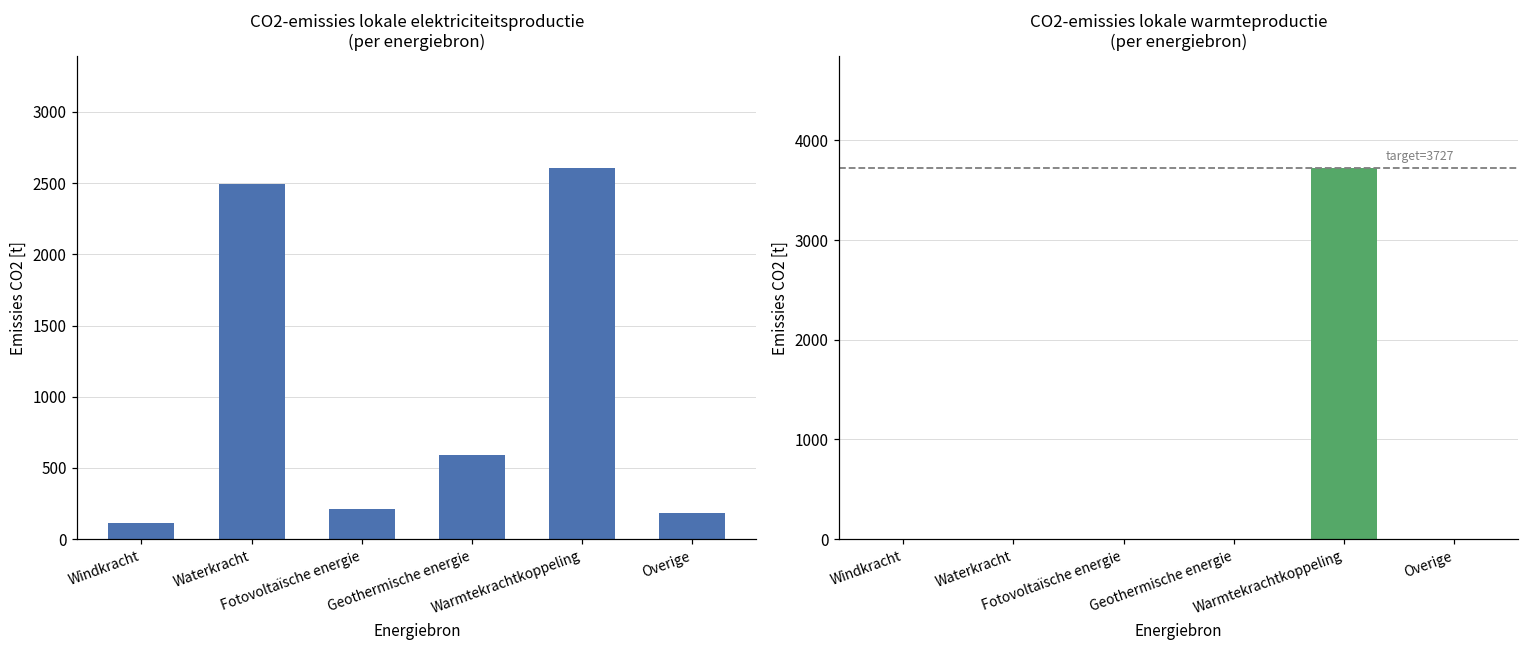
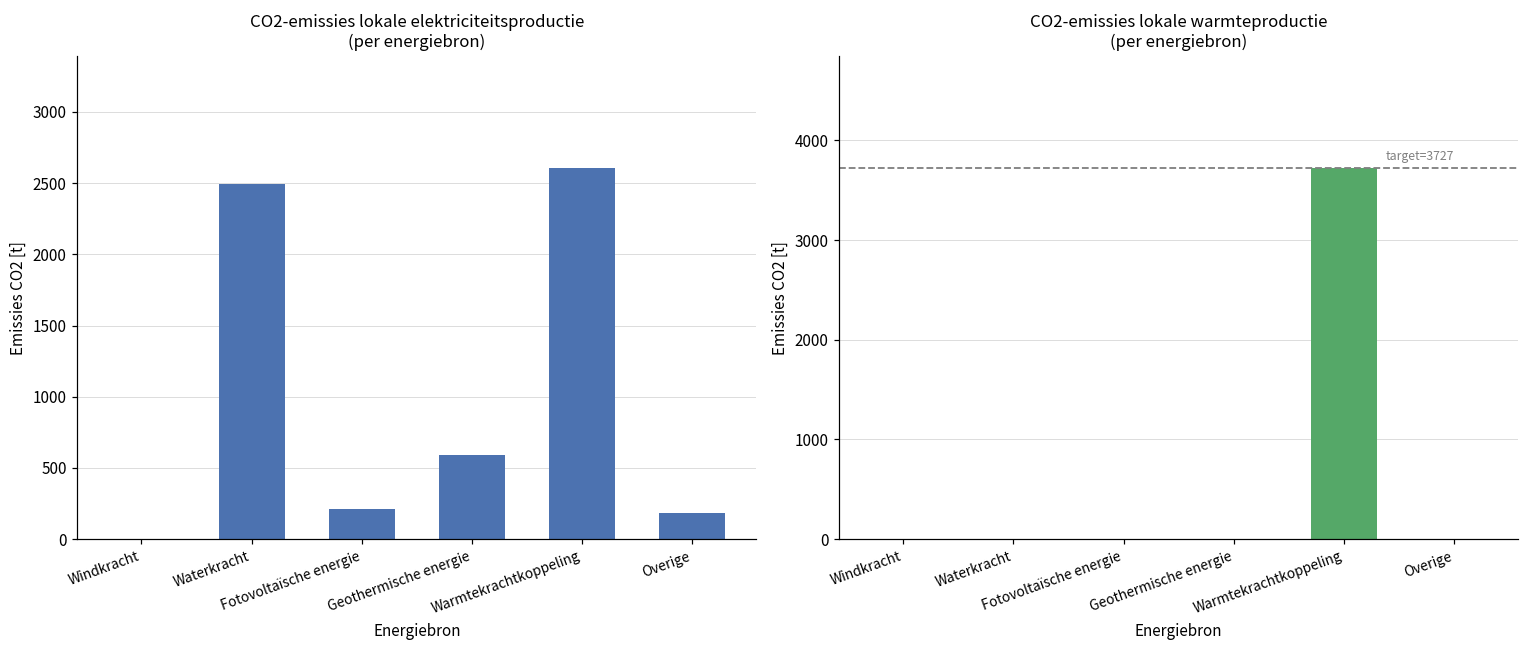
  {
    "CO2-emissies lokale elektriciteitsproductie (per energiebron)": {
-     "Windkracht": 110,
+     "Windkracht": 0,
      "Waterkracht": 2500,
      "Fotovoltaïsche energie": 210,
      "Geothermische energie": 590,
      "Warmtekrachtkoppeling": 2610,
      "Overige": 190
    },
    "CO2-emissies lokale warmteproductie (per energiebron)": {
      "Windkracht": 0,
      "Waterkracht": 0,
      "Fotovoltaïsche energie": 0,
      "Geothermische energie": 0,
      "Warmtekrachtkoppeling": 3700,
      "Overige": 0
    }
  }
